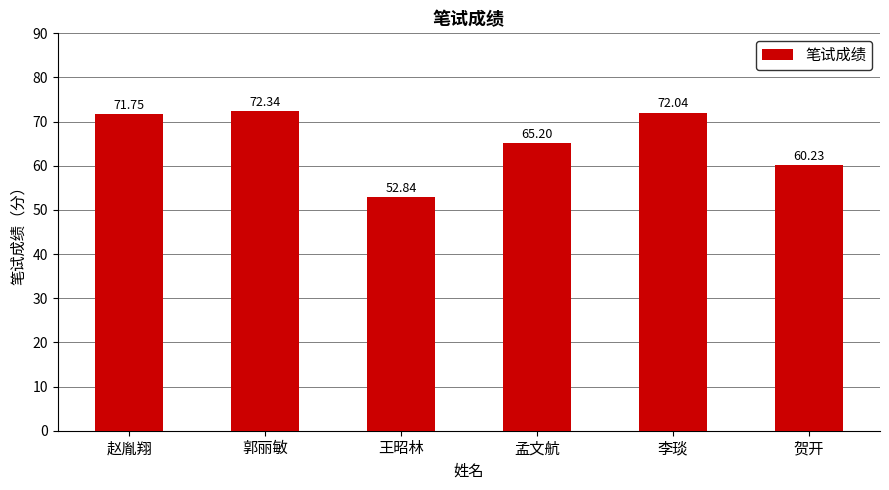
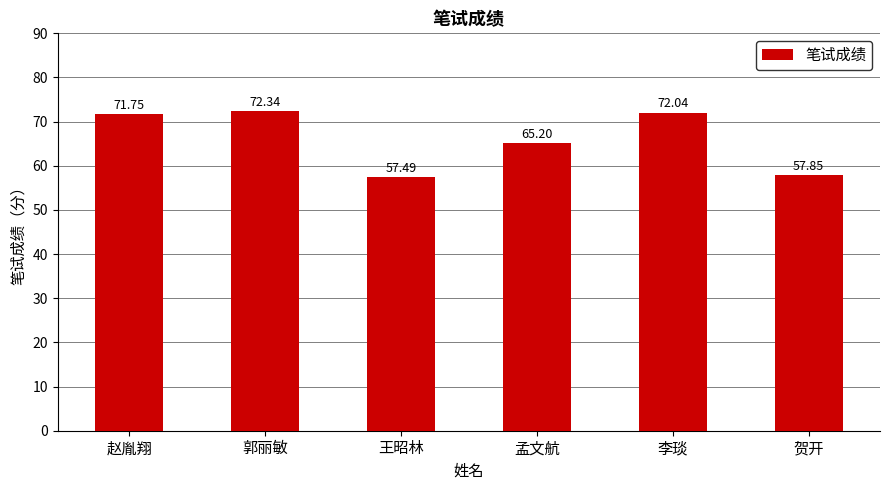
  {
    "赵胤翔": 71.75,
    "郭丽敏": 72.34,
-   "王昭林": 52.84,
+   "王昭林": 57.49,
    "孟文航": 65.20,
    "李琰": 72.04,
-   "贺开": 60.23
+   "贺开": 57.85
  }
